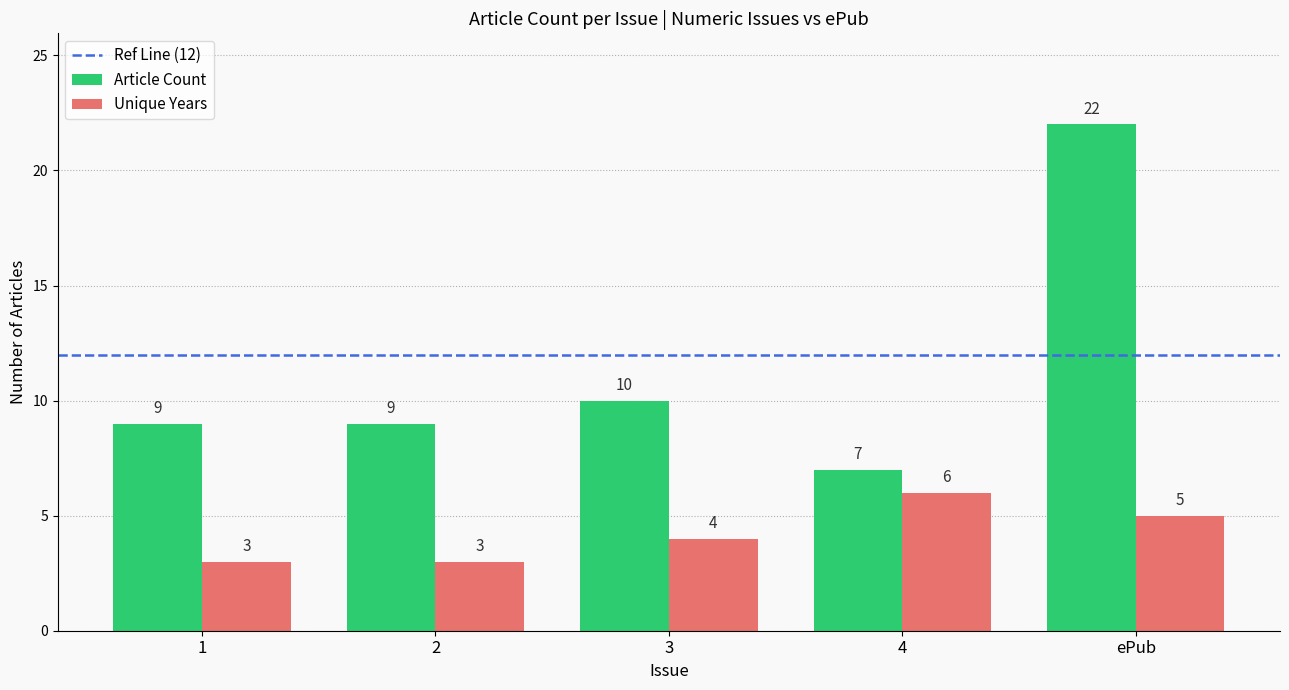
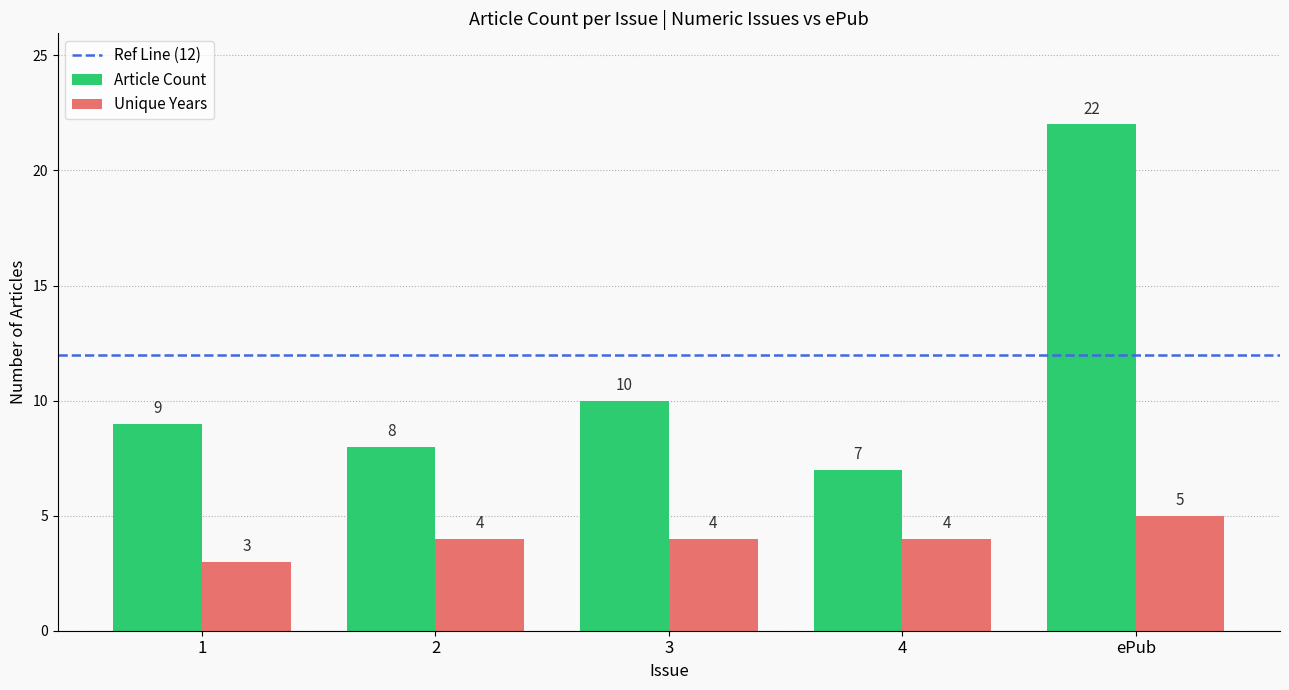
  {
    "Article Count": {
      "1": 9,
-     "2": 9,
+     "2": 8,
      "3": 10,
      "4": 7,
      "ePub": 22
    },
    "Unique Years": {
      "1": 3,
-     "2": 3,
+     "2": 4,
      "3": 4,
-     "4": 6,
+     "4": 4,
      "ePub": 5
    }
  }
